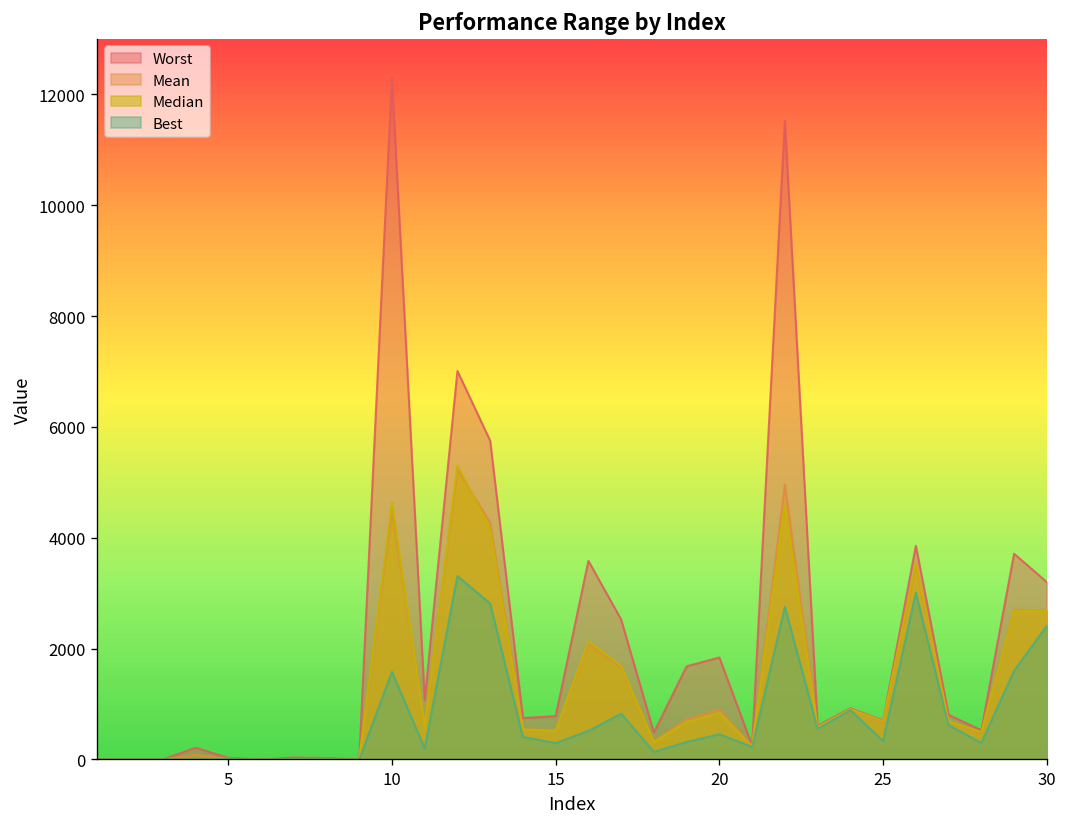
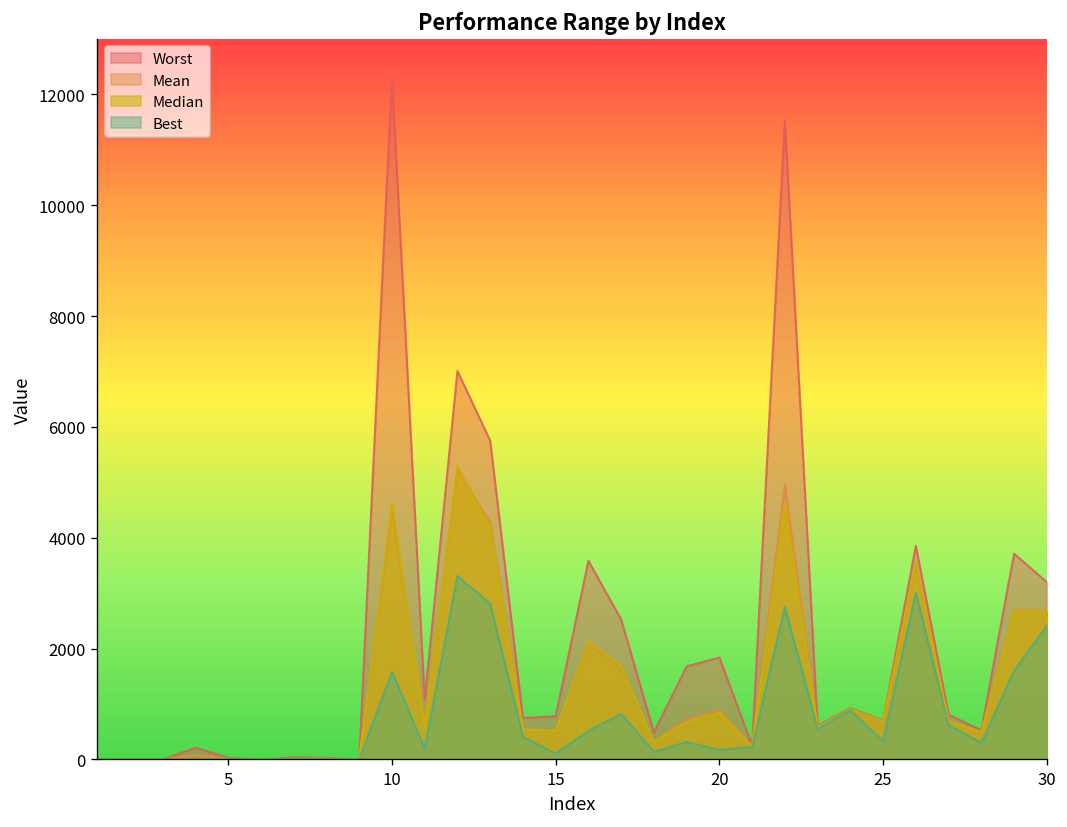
  {
    "Median": {
      "10": 4600
    },
    "Best": {
      "10": 1600,
-     "15": 300,
-     "20": 500,
+     "15": 100,
+     "20": 200,
      "25": 300
    }
  }
